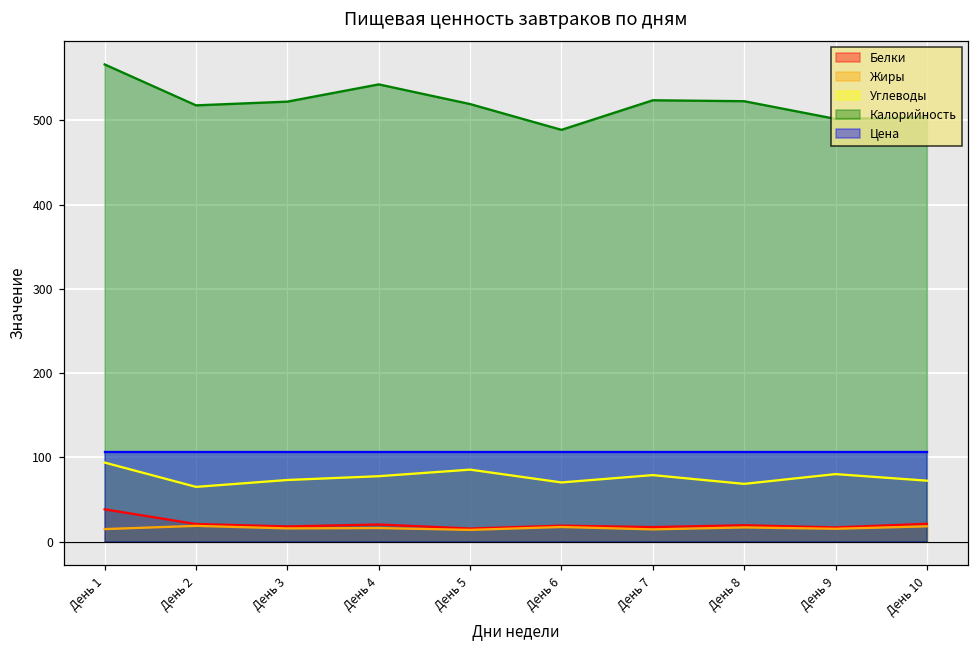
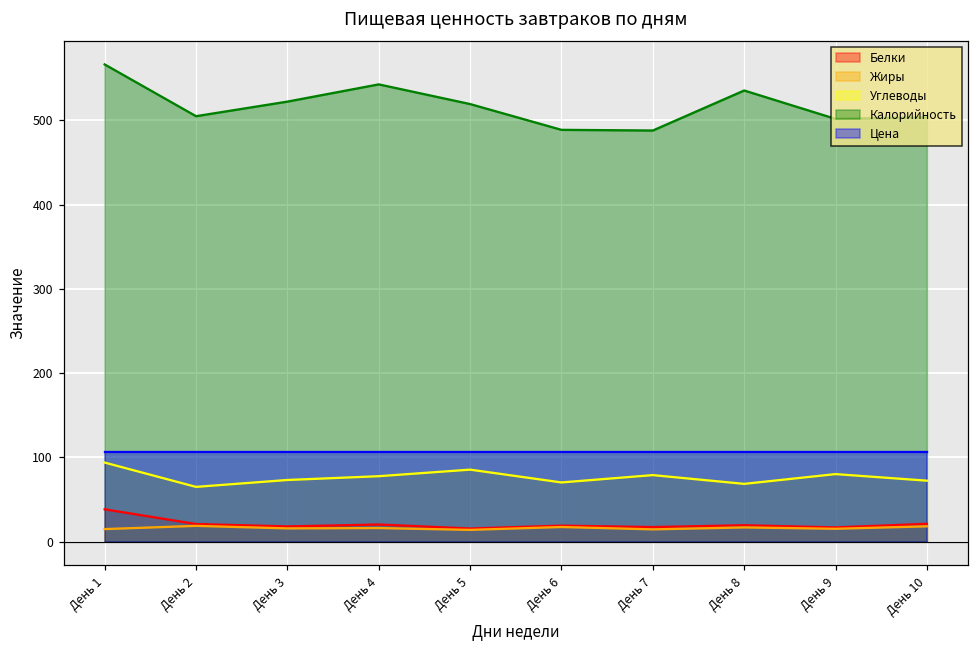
  {
    "Белки": {
      "День 1": 40,
      "День 4": 20
    },
    "Калорийность": {
      "День 1": 570,
-     "День 2": 520,
+     "День 2": 500,
      "День 3": 520,
      "День 4": 540,
      "День 5": 520,
      "День 6": 490,
-     "День 7": 520,
-     "День 8": 520
+     "День 7": 490,
+     "День 8": 540
    },
    "Цена": {
      "День 1": 110,
      "День 2": 110,
      "День 3": 110,
      "День 4": 110,
      "День 5": 110,
      "День 6": 110,
      "День 7": 110,
      "День 8": 110,
      "День 9": 110,
      "День 10": 110
    }
  }
